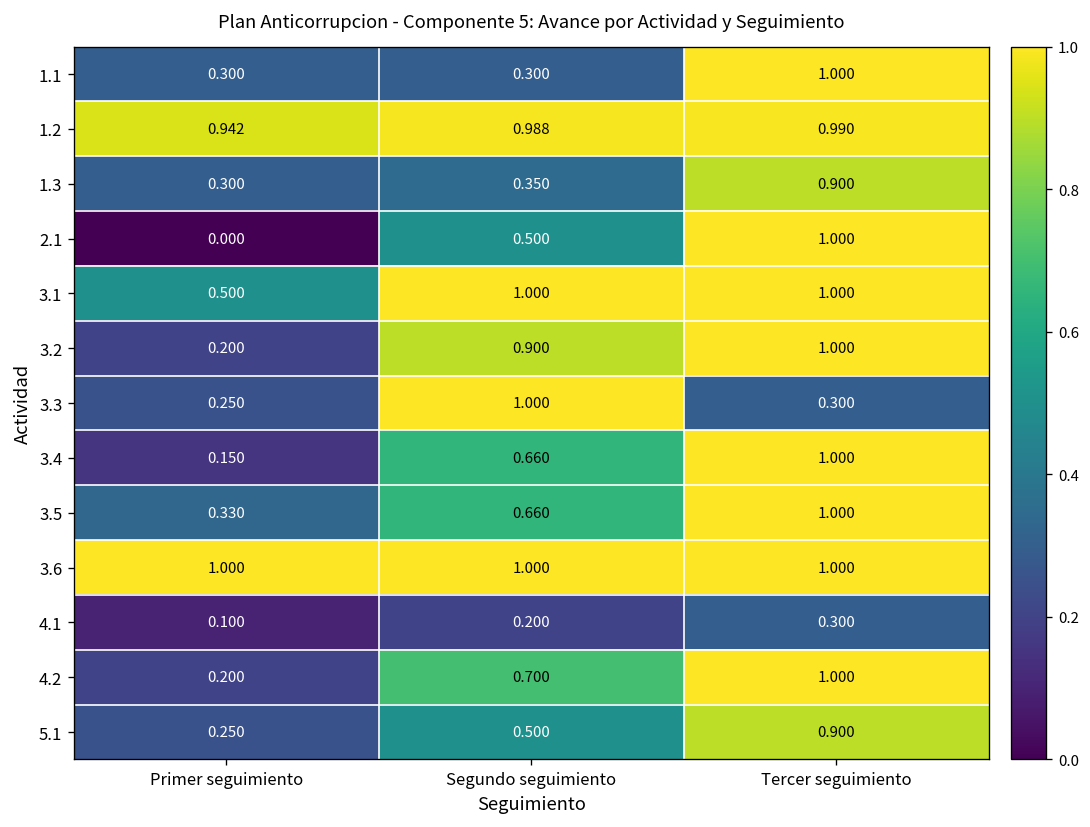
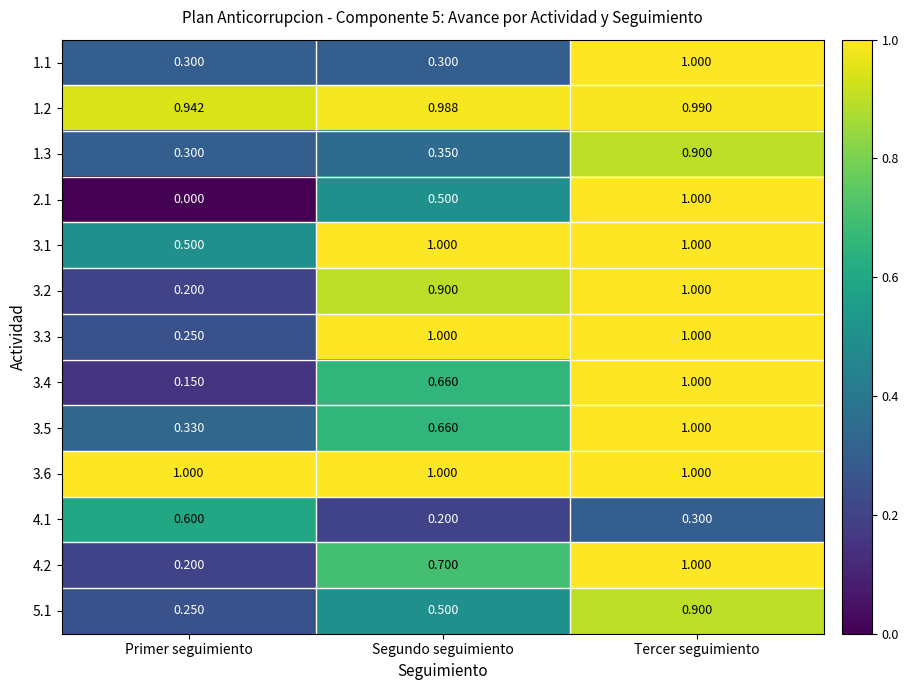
  {
    "1.1": {
      "Primer seguimiento": 0.300,
      "Segundo seguimiento": 0.300,
      "Tercer seguimiento": 1.000
    },
    "1.2": {
      "Primer seguimiento": 0.942,
      "Segundo seguimiento": 0.988,
      "Tercer seguimiento": 0.990
    },
    "1.3": {
      "Primer seguimiento": 0.300,
      "Segundo seguimiento": 0.350,
      "Tercer seguimiento": 0.900
    },
    "2.1": {
      "Primer seguimiento": 0.000,
      "Segundo seguimiento": 0.500,
      "Tercer seguimiento": 1.000
    },
    "3.1": {
      "Primer seguimiento": 0.500,
      "Segundo seguimiento": 1.000,
      "Tercer seguimiento": 1.000
    },
    "3.2": {
      "Primer seguimiento": 0.200,
      "Segundo seguimiento": 0.900,
      "Tercer seguimiento": 1.000
    },
    "3.3": {
      "Primer seguimiento": 0.250,
      "Segundo seguimiento": 1.000,
-     "Tercer seguimiento": 0.300
+     "Tercer seguimiento": 1.000
    },
    "3.4": {
      "Primer seguimiento": 0.150,
      "Segundo seguimiento": 0.660,
      "Tercer seguimiento": 1.000
    },
    "3.5": {
      "Primer seguimiento": 0.330,
      "Segundo seguimiento": 0.660,
      "Tercer seguimiento": 1.000
    },
    "3.6": {
      "Primer seguimiento": 1.000,
      "Segundo seguimiento": 1.000,
      "Tercer seguimiento": 1.000
    },
    "4.1": {
-     "Primer seguimiento": 0.100,
+     "Primer seguimiento": 0.600,
      "Segundo seguimiento": 0.200,
      "Tercer seguimiento": 0.300
    },
    "4.2": {
      "Primer seguimiento": 0.200,
      "Segundo seguimiento": 0.700,
      "Tercer seguimiento": 1.000
    },
    "5.1": {
      "Primer seguimiento": 0.250,
      "Segundo seguimiento": 0.500,
      "Tercer seguimiento": 0.900
    }
  }
